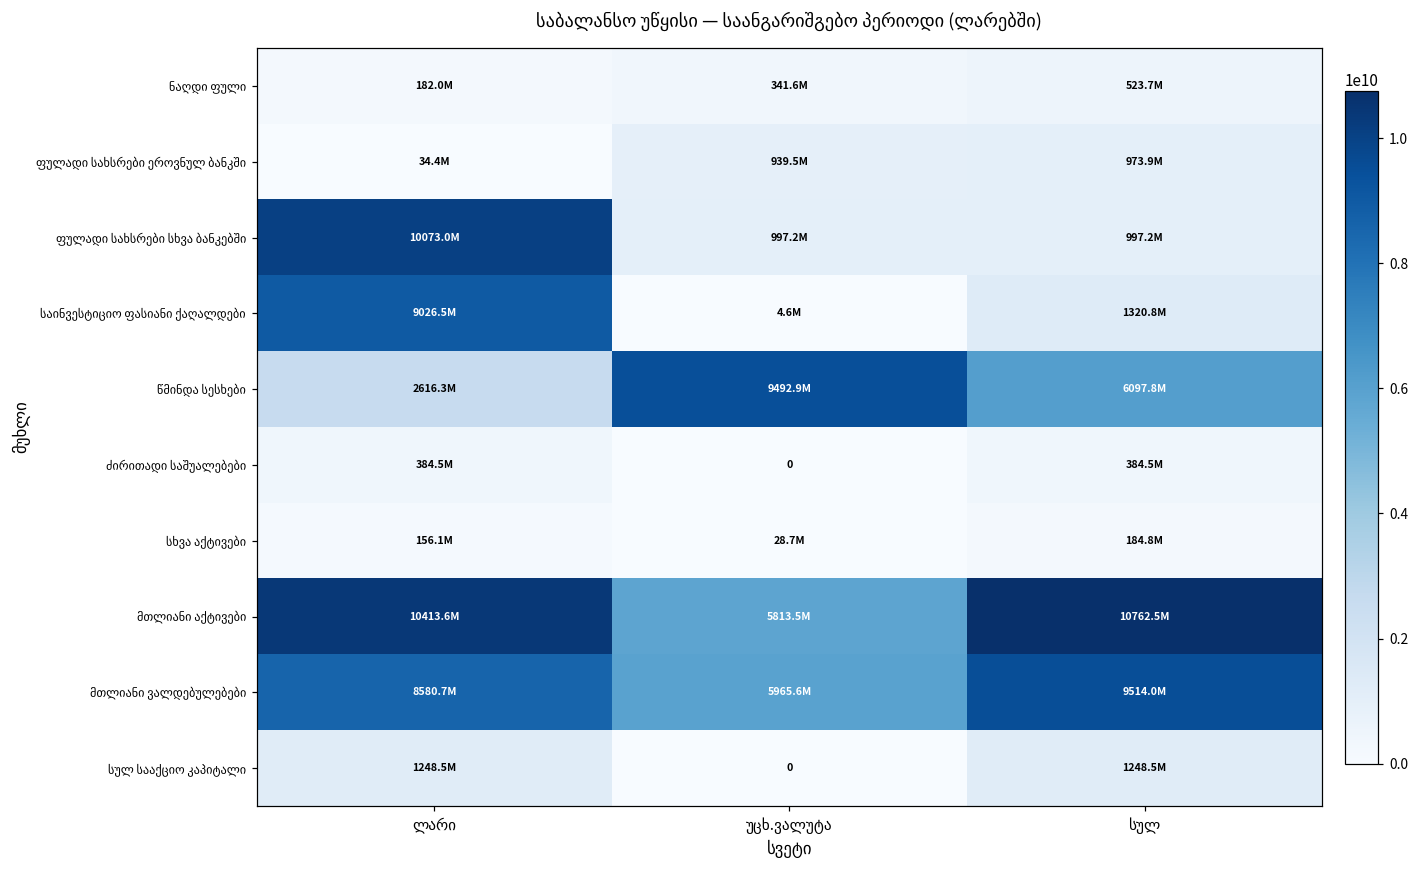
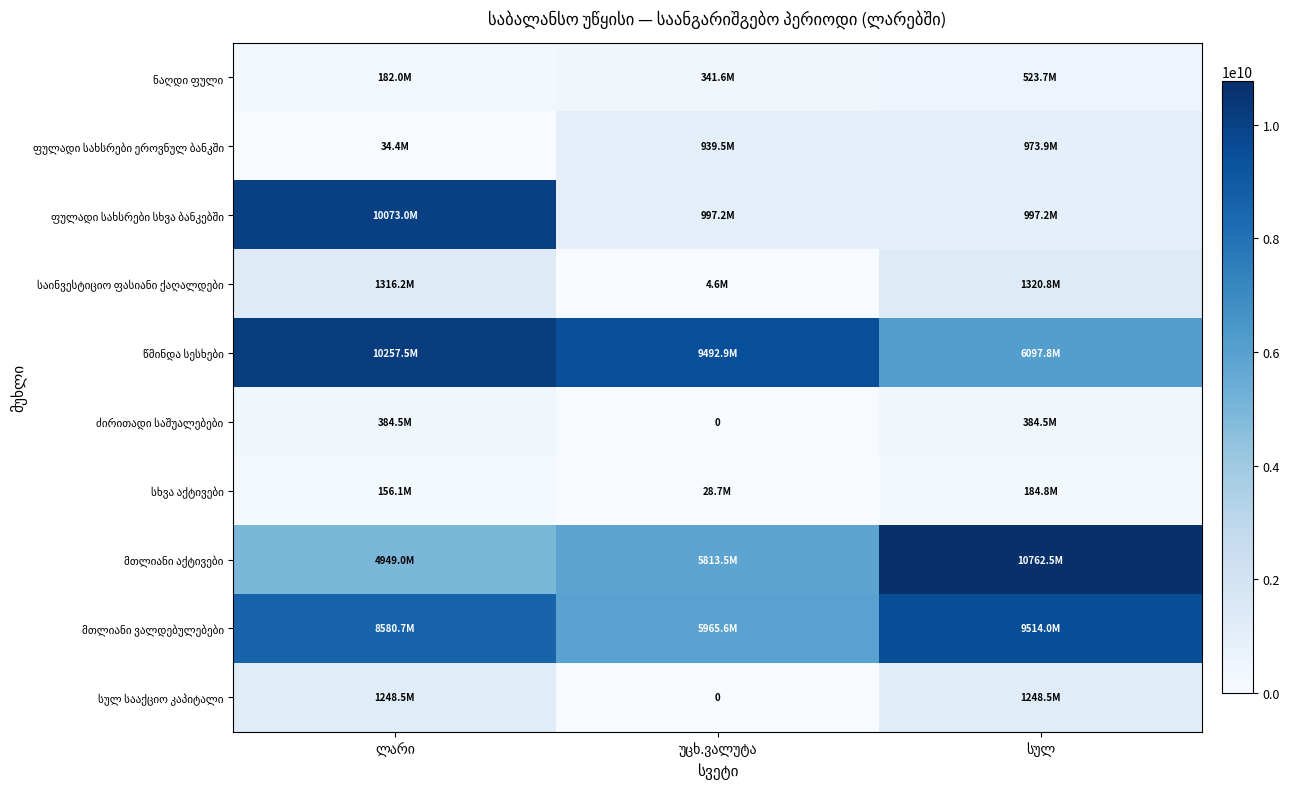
  {
    "ნაღდი ფული": {
      "ლარი": "182.0M",
      "უცხ.ვალუტა": "341.6M",
      "სულ": "523.7M"
    },
    "ფულადი სახსრები ეროვნულ ბანკში": {
      "ლარი": "34.4M",
      "უცხ.ვალუტა": "939.5M",
      "სულ": "973.9M"
    },
    "ფულადი სახსრები სხვა ბანკებში": {
      "ლარი": "10073.0M",
      "უცხ.ვალუტა": "997.2M",
      "სულ": "997.2M"
    },
    "საინვესტიციო ფასიანი ქაღალდები": {
-     "ლარი": "9026.5M",
+     "ლარი": "1316.2M",
      "უცხ.ვალუტა": "4.6M",
      "სულ": "1320.8M"
    },
    "წმინდა სესხები": {
-     "ლარი": "2616.3M",
+     "ლარი": "10257.5M",
      "უცხ.ვალუტა": "9492.9M",
      "სულ": "6097.8M"
    },
    "ძირითადი საშუალებები": {
      "ლარი": "384.5M",
      "უცხ.ვალუტა": "0",
      "სულ": "384.5M"
    },
    "სხვა აქტივები": {
      "ლარი": "156.1M",
      "უცხ.ვალუტა": "28.7M",
      "სულ": "184.8M"
    },
    "მთლიანი აქტივები": {
-     "ლარი": "10413.6M",
+     "ლარი": "4949.0M",
      "უცხ.ვალუტა": "5813.5M",
      "სულ": "10762.5M"
    },
    "მთლიანი ვალდებულებები": {
      "ლარი": "8580.7M",
      "უცხ.ვალუტა": "5965.6M",
      "სულ": "9514.0M"
    },
    "სულ სააქციო კაპიტალი": {
      "ლარი": "1248.5M",
      "უცხ.ვალუტა": "0",
      "სულ": "1248.5M"
    }
  }
